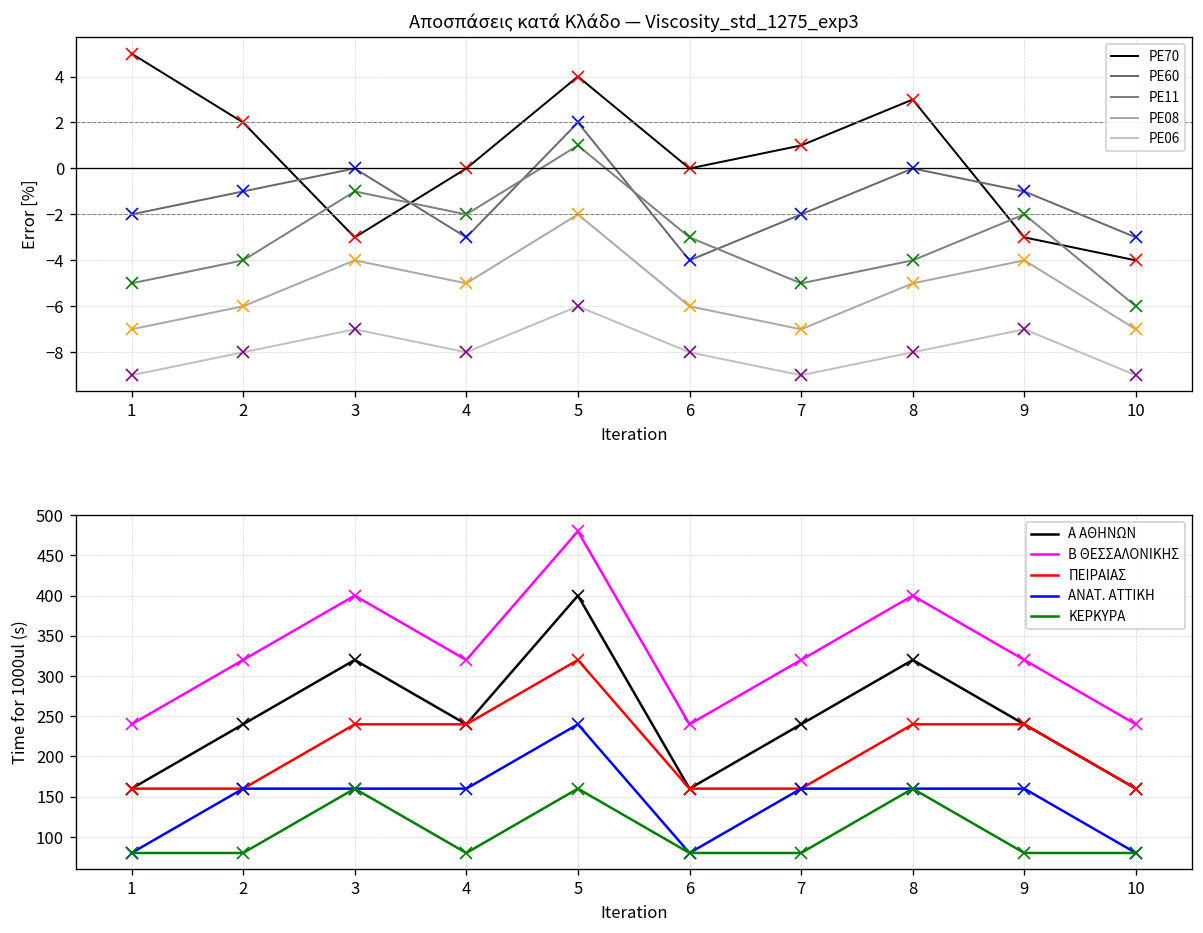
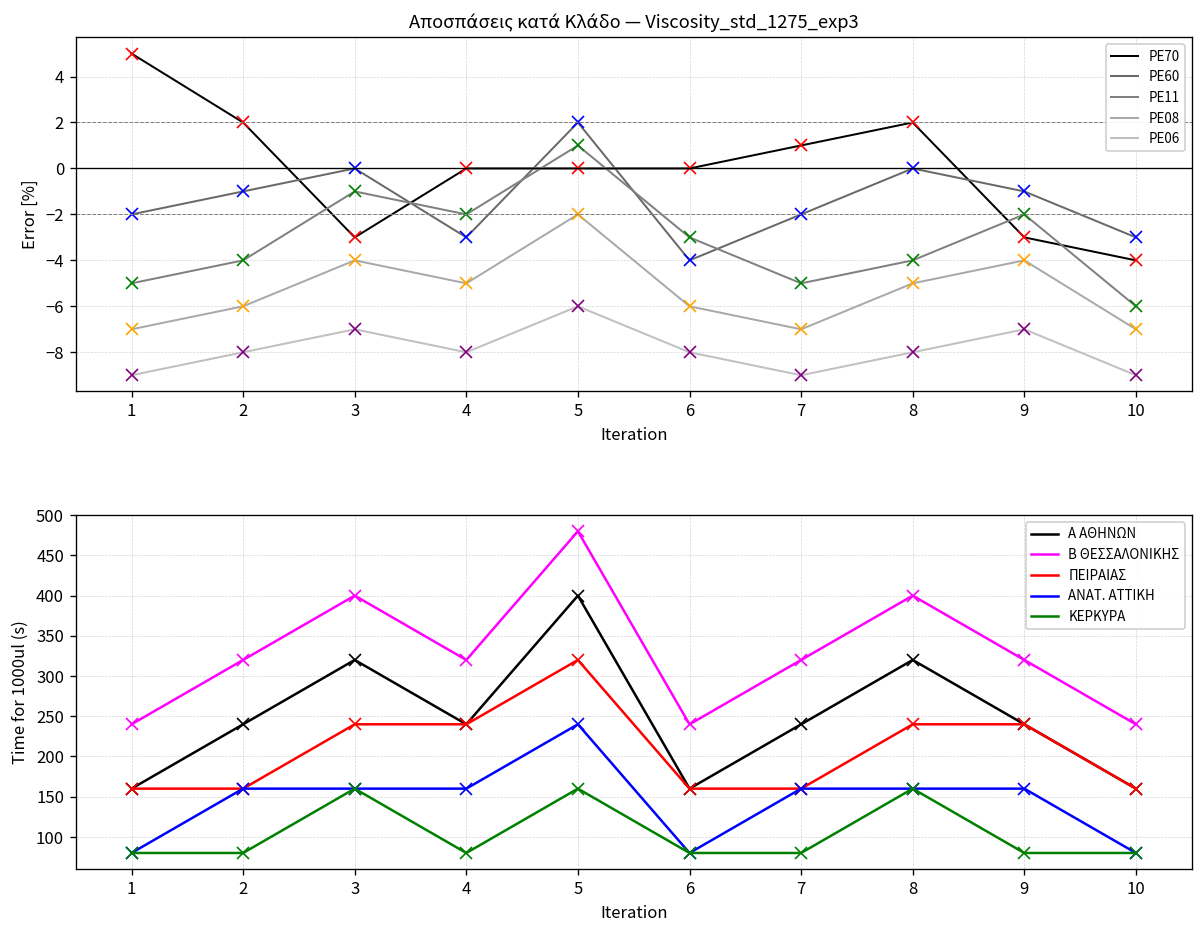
  {
    "Αποσπάσεις κατά Κλάδο — Viscosity_std_1275_exp3": {
      "PE70": {
        "1": 5.0,
        "2": 2.0,
        "3": -3.0,
        "4": 0.0,
-       "5": 4.0,
+       "5": 0.0,
        "6": 0.0,
        "7": 1.0,
-       "8": 3.0,
+       "8": 2.0,
        "9": -3.0,
        "10": -4.0
      }
    }
  }
